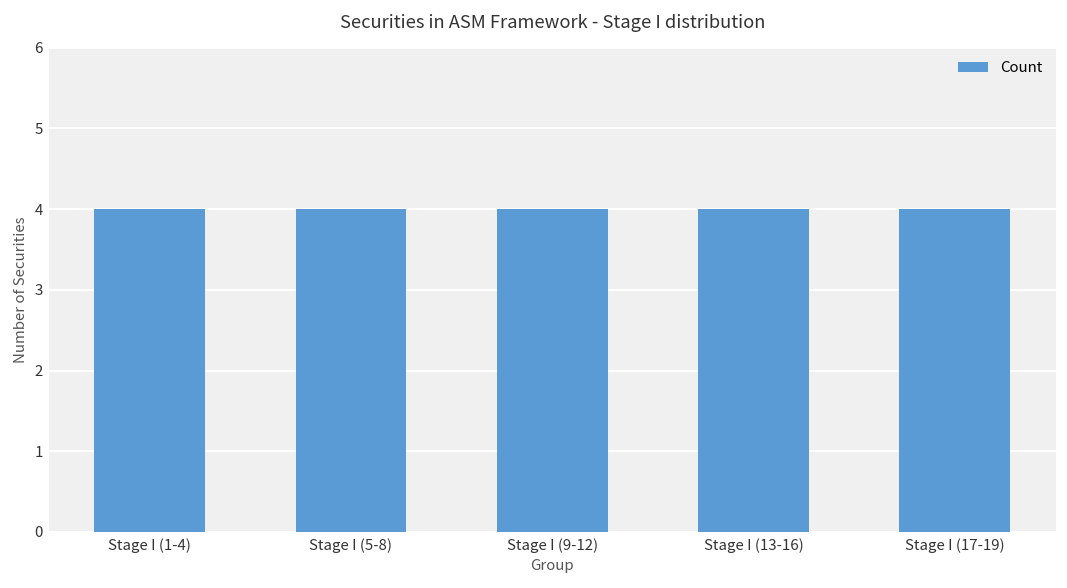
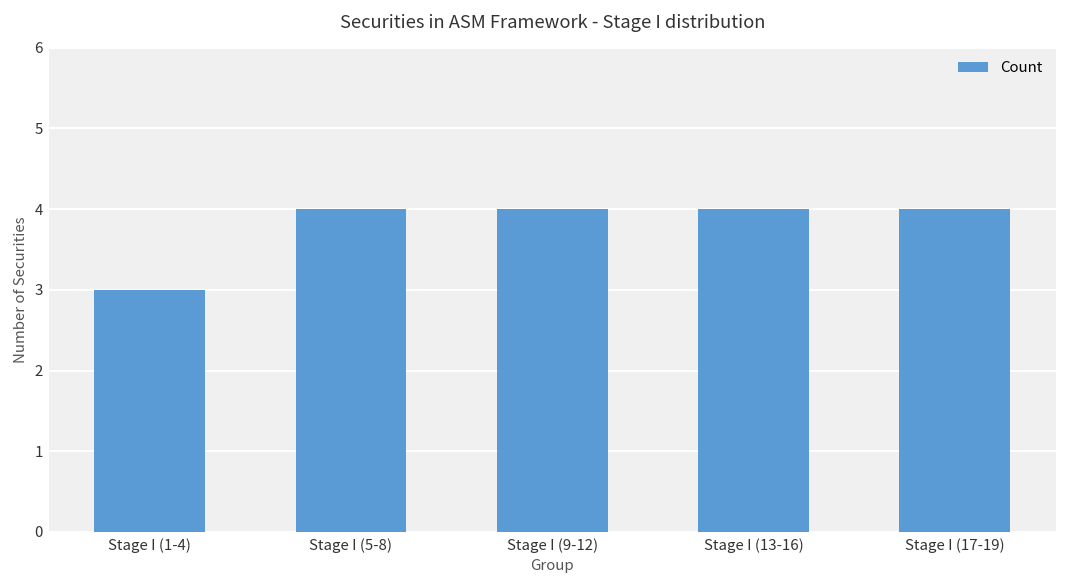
  {
-   "Stage I (1-4)": 4,
+   "Stage I (1-4)": 3,
    "Stage I (5-8)": 4,
    "Stage I (9-12)": 4,
    "Stage I (13-16)": 4,
    "Stage I (17-19)": 4
  }
